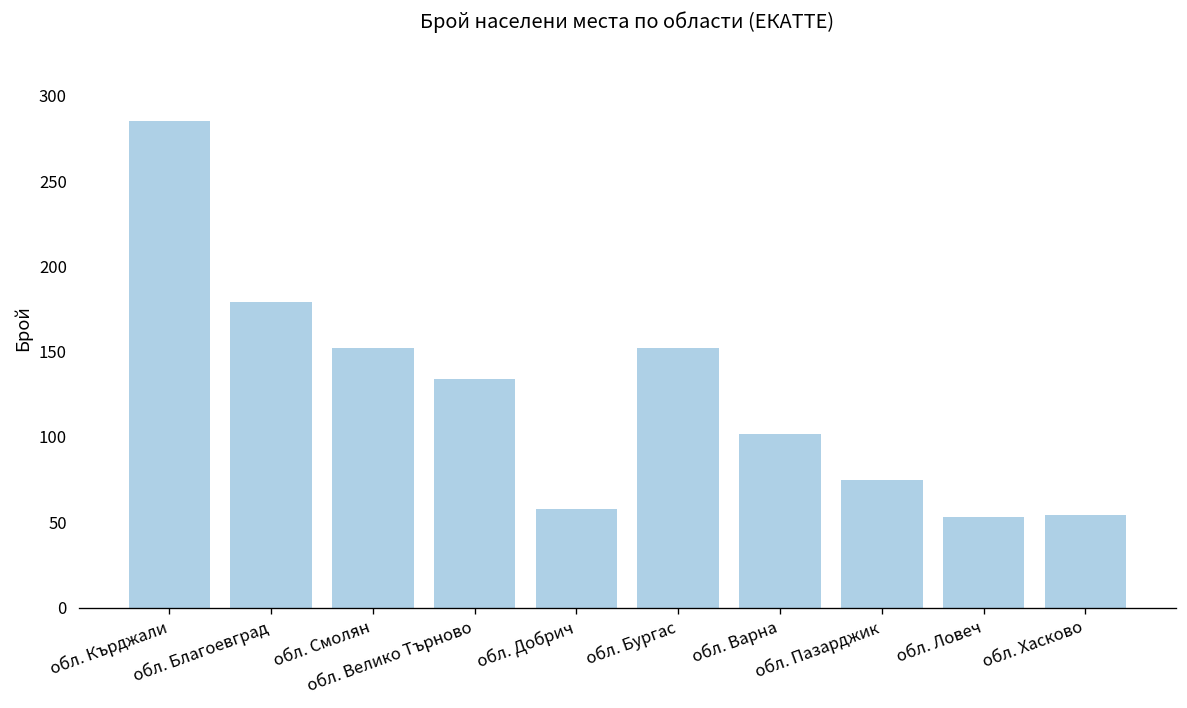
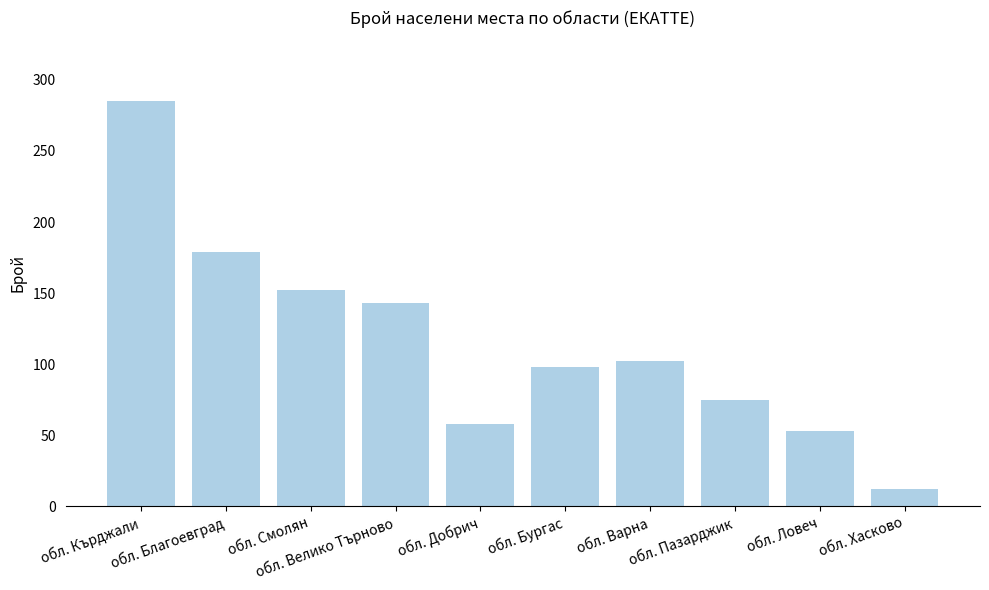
  {
    "обл. Кърджали": 285,
    "обл. Благоевград": 179,
    "обл. Смолян": 152,
-   "обл. Велико Търново": 134,
+   "обл. Велико Търново": 143,
    "обл. Добрич": 58,
-   "обл. Бургас": 152,
+   "обл. Бургас": 98,
    "обл. Варна": 102,
    "обл. Пазарджик": 75,
    "обл. Ловеч": 53,
-   "обл. Хасково": 54
+   "обл. Хасково": 12
  }
